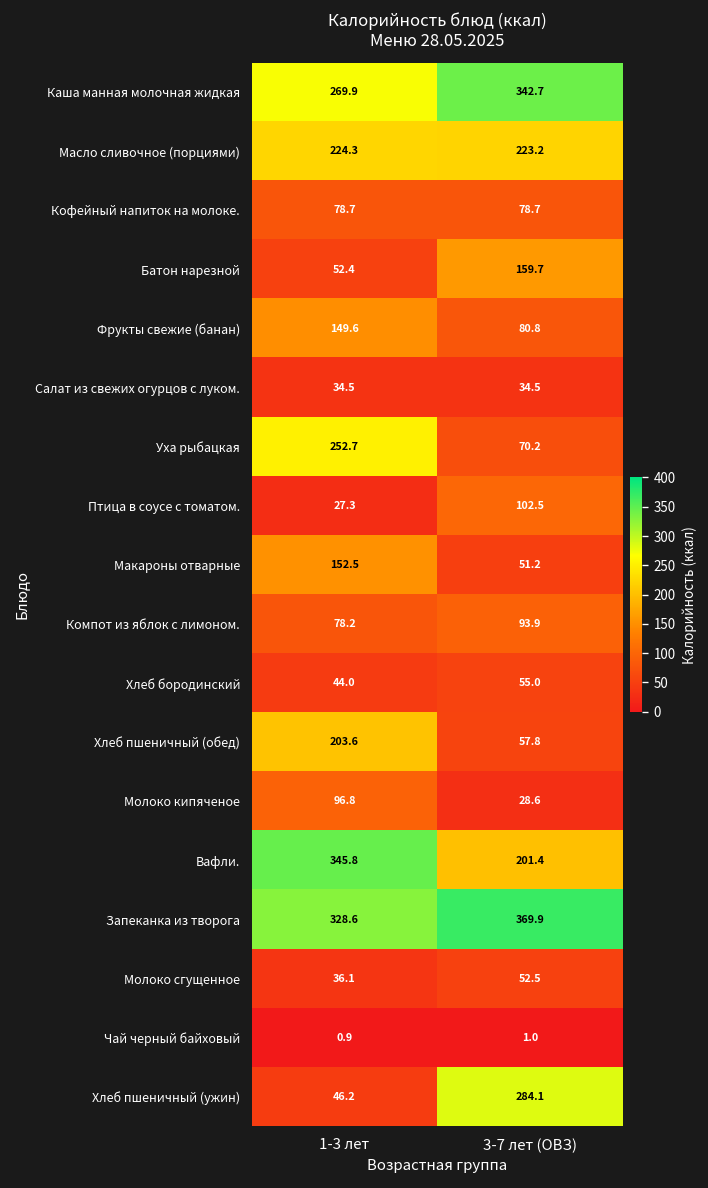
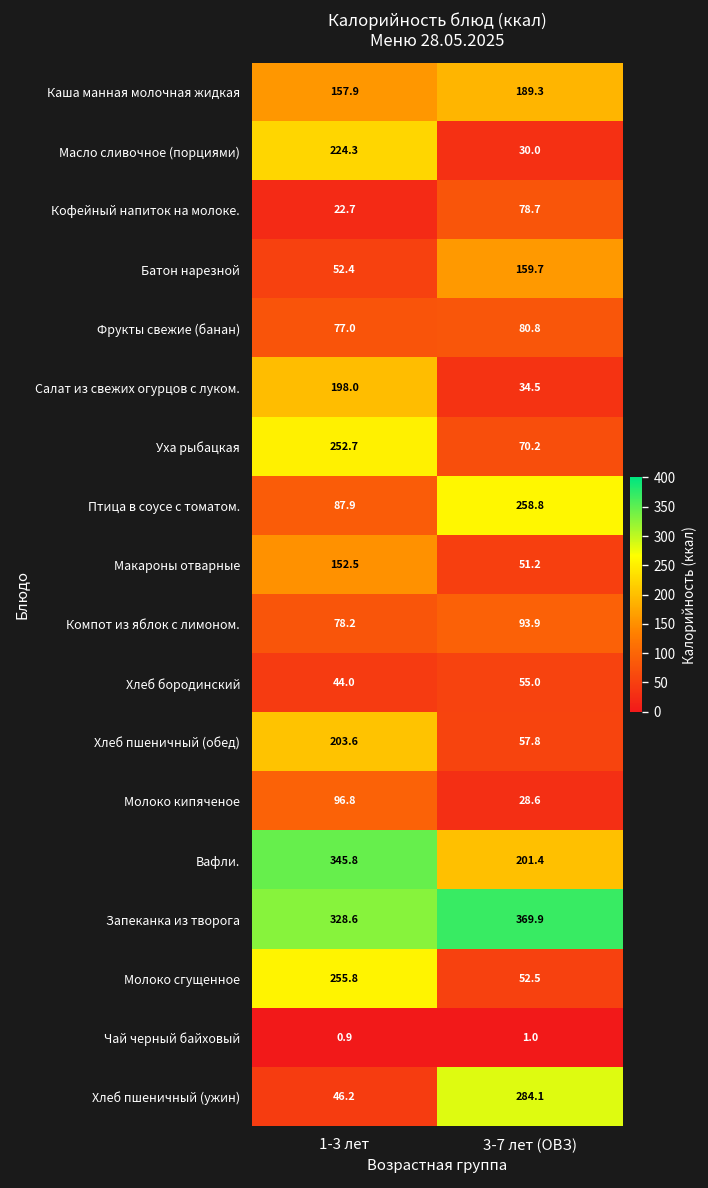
  {
    "Каша манная молочная жидкая": {
-     "1-3 лет": 269.9,
-     "3-7 лет (ОВЗ)": 342.7
+     "1-3 лет": 157.9,
+     "3-7 лет (ОВЗ)": 189.3
    },
    "Масло сливочное (порциями)": {
      "1-3 лет": 224.3,
-     "3-7 лет (ОВЗ)": 223.2
+     "3-7 лет (ОВЗ)": 30.0
    },
    "Кофейный напиток на молоке.": {
-     "1-3 лет": 78.7,
+     "1-3 лет": 22.7,
      "3-7 лет (ОВЗ)": 78.7
    },
    "Батон нарезной": {
      "1-3 лет": 52.4,
      "3-7 лет (ОВЗ)": 159.7
    },
    "Фрукты свежие (банан)": {
-     "1-3 лет": 149.6,
+     "1-3 лет": 77.0,
      "3-7 лет (ОВЗ)": 80.8
    },
    "Салат из свежих огурцов с луком.": {
-     "1-3 лет": 34.5,
+     "1-3 лет": 198.0,
      "3-7 лет (ОВЗ)": 34.5
    },
    "Уха рыбацкая": {
      "1-3 лет": 252.7,
      "3-7 лет (ОВЗ)": 70.2
    },
    "Птица в соусе с томатом.": {
-     "1-3 лет": 27.3,
-     "3-7 лет (ОВЗ)": 102.5
+     "1-3 лет": 87.9,
+     "3-7 лет (ОВЗ)": 258.8
    },
    "Макароны отварные": {
      "1-3 лет": 152.5,
      "3-7 лет (ОВЗ)": 51.2
    },
    "Компот из яблок с лимоном.": {
      "1-3 лет": 78.2,
      "3-7 лет (ОВЗ)": 93.9
    },
    "Хлеб бородинский": {
      "1-3 лет": 44.0,
      "3-7 лет (ОВЗ)": 55.0
    },
    "Хлеб пшеничный (обед)": {
      "1-3 лет": 203.6,
      "3-7 лет (ОВЗ)": 57.8
    },
    "Молоко кипяченое": {
      "1-3 лет": 96.8,
      "3-7 лет (ОВЗ)": 28.6
    },
    "Вафли.": {
      "1-3 лет": 345.8,
      "3-7 лет (ОВЗ)": 201.4
    },
    "Запеканка из творога": {
      "1-3 лет": 328.6,
      "3-7 лет (ОВЗ)": 369.9
    },
    "Молоко сгущенное": {
-     "1-3 лет": 36.1,
+     "1-3 лет": 255.8,
      "3-7 лет (ОВЗ)": 52.5
    },
    "Чай черный байховый": {
      "1-3 лет": 0.9,
      "3-7 лет (ОВЗ)": 1.0
    },
    "Хлеб пшеничный (ужин)": {
      "1-3 лет": 46.2,
      "3-7 лет (ОВЗ)": 284.1
    }
  }
